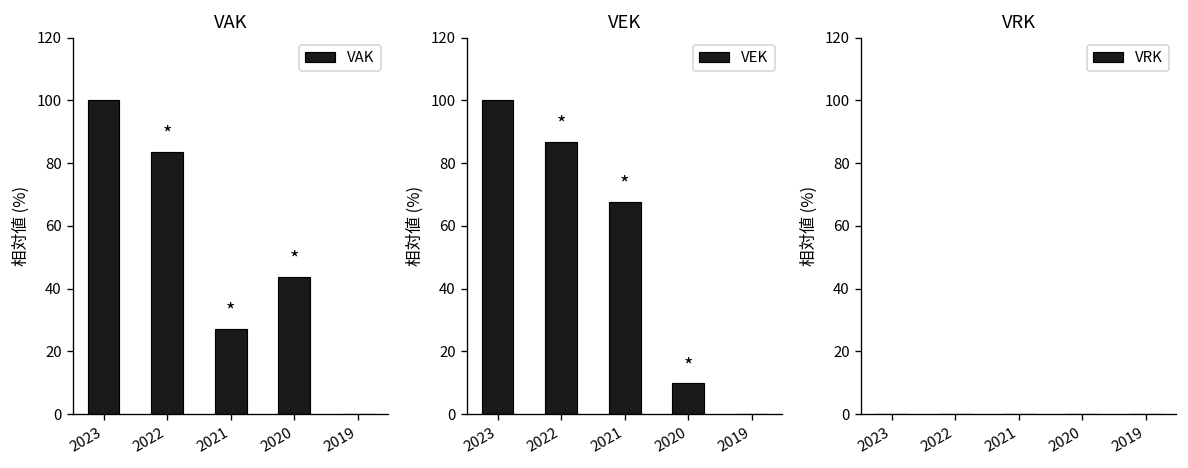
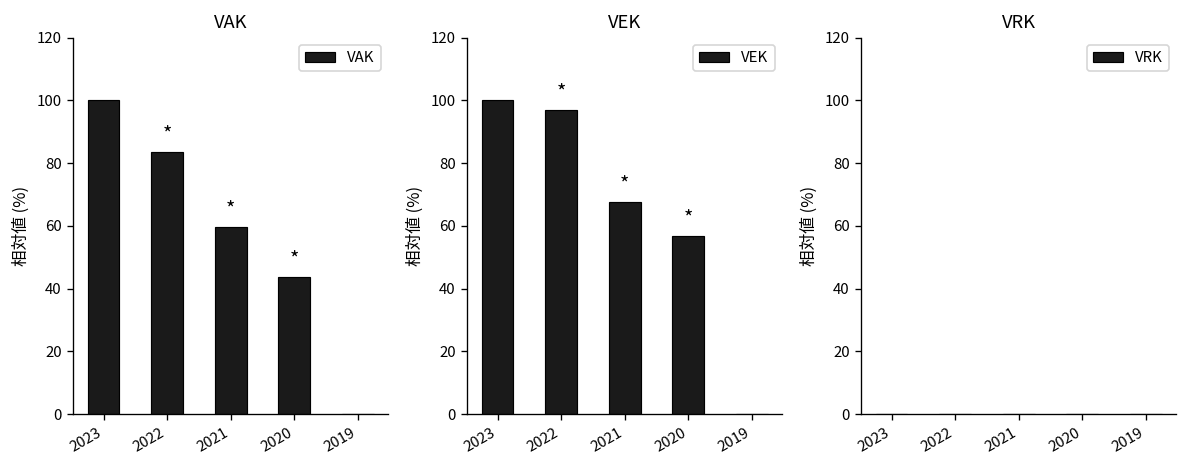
  {
    "VAK": {
      "2023": 100,
      "2022": 83,
-     "2021": 27,
+     "2021": 60,
      "2020": 44,
      "2019": 0
    },
    "VEK": {
      "2023": 100,
-     "2022": 87,
+     "2022": 97,
      "2021": 68,
-     "2020": 10,
+     "2020": 57,
      "2019": 0
    },
    "VRK": {
      "2023": 0,
      "2022": 0,
      "2021": 0,
      "2020": 0,
      "2019": 0
    }
  }
